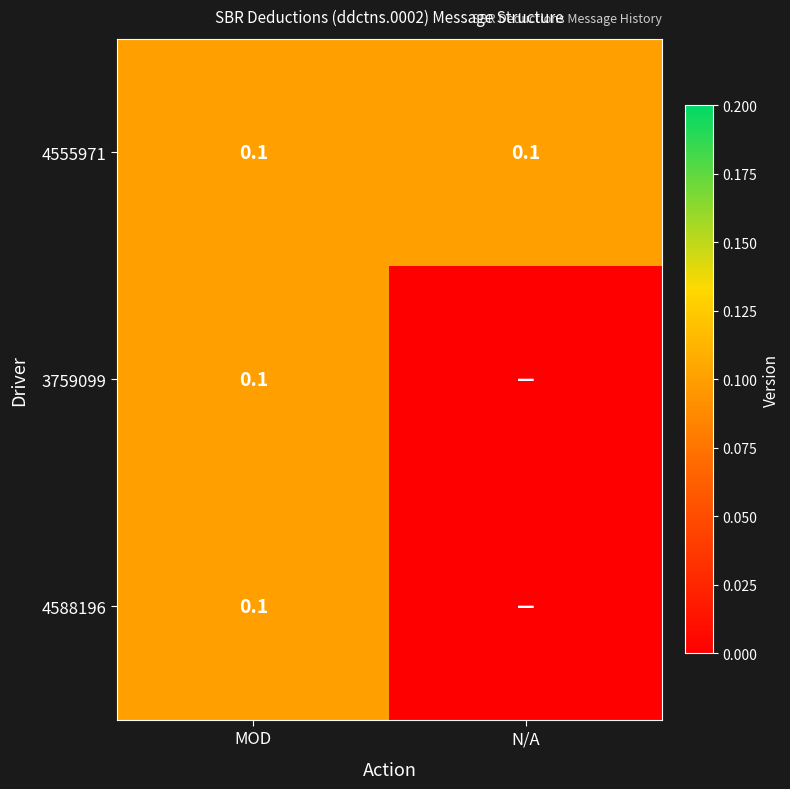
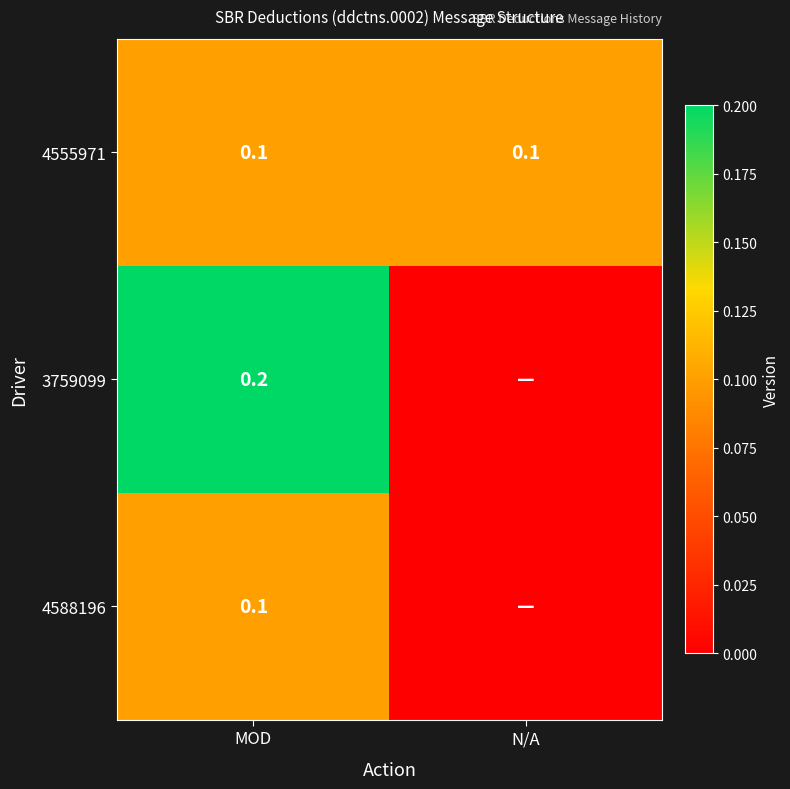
  {
    "4555971": {
      "MOD": 0.1,
      "N/A": 0.1
    },
    "3759099": {
-     "MOD": 0.1
+     "MOD": 0.2
    },
    "4588196": {
      "MOD": 0.1
    }
  }
